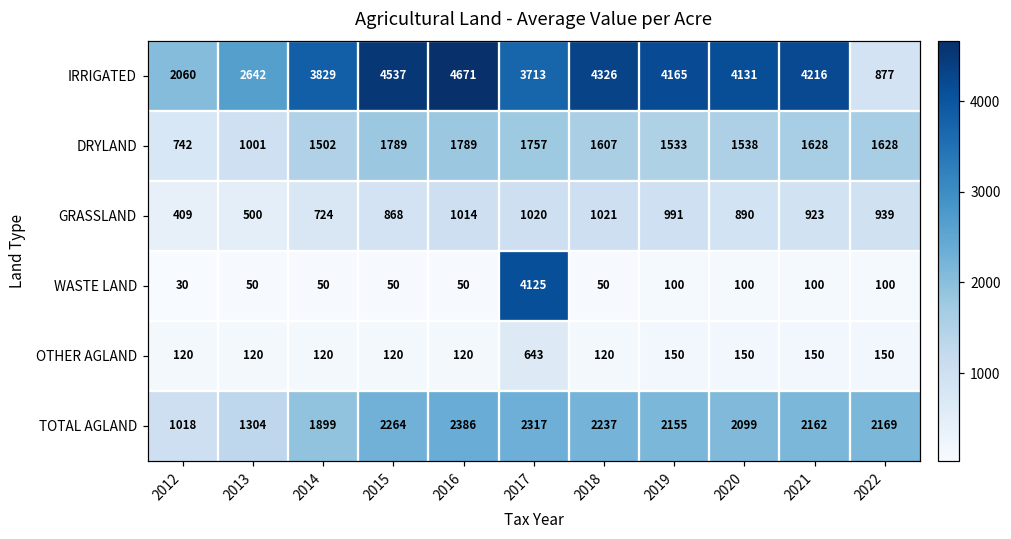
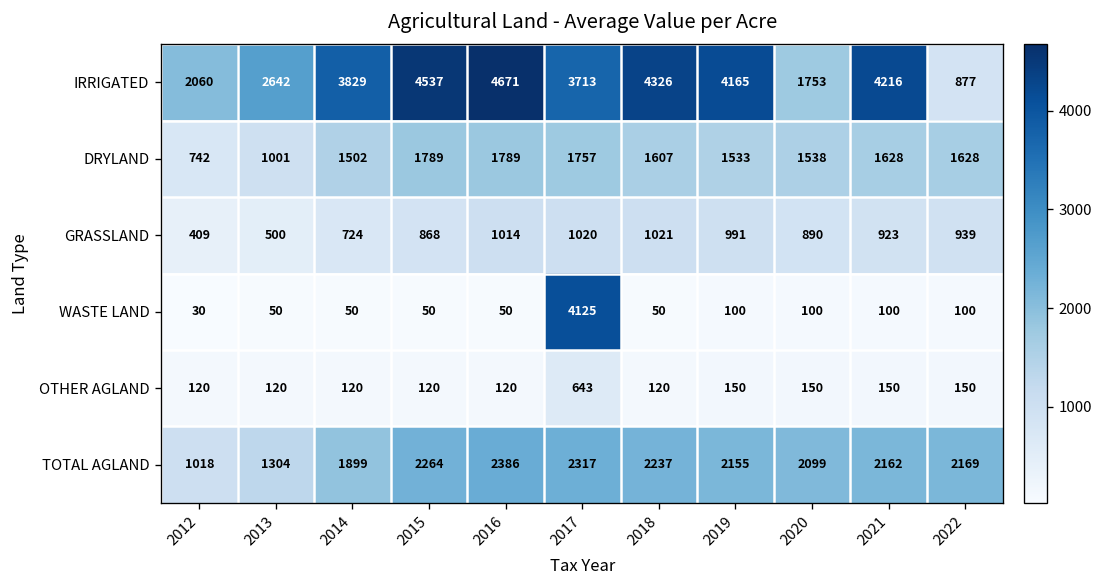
  {
    "IRRIGATED": {
      "2012": 2060,
      "2013": 2642,
      "2014": 3829,
      "2015": 4537,
      "2016": 4671,
      "2017": 3713,
      "2018": 4326,
      "2019": 4165,
-     "2020": 4131,
+     "2020": 1753,
      "2021": 4216,
      "2022": 877
    },
    "DRYLAND": {
      "2012": 742,
      "2013": 1001,
      "2014": 1502,
      "2015": 1789,
      "2016": 1789,
      "2017": 1757,
      "2018": 1607,
      "2019": 1533,
      "2020": 1538,
      "2021": 1628,
      "2022": 1628
    },
    "GRASSLAND": {
      "2012": 409,
      "2013": 500,
      "2014": 724,
      "2015": 868,
      "2016": 1014,
      "2017": 1020,
      "2018": 1021,
      "2019": 991,
      "2020": 890,
      "2021": 923,
      "2022": 939
    },
    "WASTE LAND": {
      "2012": 30,
      "2013": 50,
      "2014": 50,
      "2015": 50,
      "2016": 50,
      "2017": 4125,
      "2018": 50,
      "2019": 100,
      "2020": 100,
      "2021": 100,
      "2022": 100
    },
    "OTHER AGLAND": {
      "2012": 120,
      "2013": 120,
      "2014": 120,
      "2015": 120,
      "2016": 120,
      "2017": 643,
      "2018": 120,
      "2019": 150,
      "2020": 150,
      "2021": 150,
      "2022": 150
    },
    "TOTAL AGLAND": {
      "2012": 1018,
      "2013": 1304,
      "2014": 1899,
      "2015": 2264,
      "2016": 2386,
      "2017": 2317,
      "2018": 2237,
      "2019": 2155,
      "2020": 2099,
      "2021": 2162,
      "2022": 2169
    }
  }
